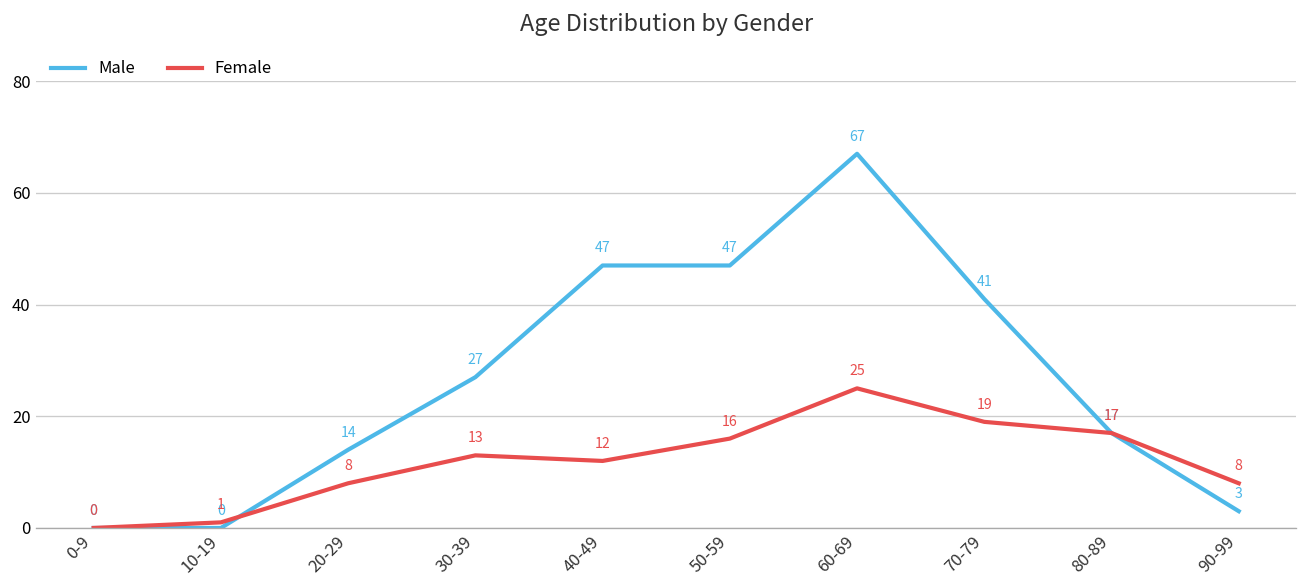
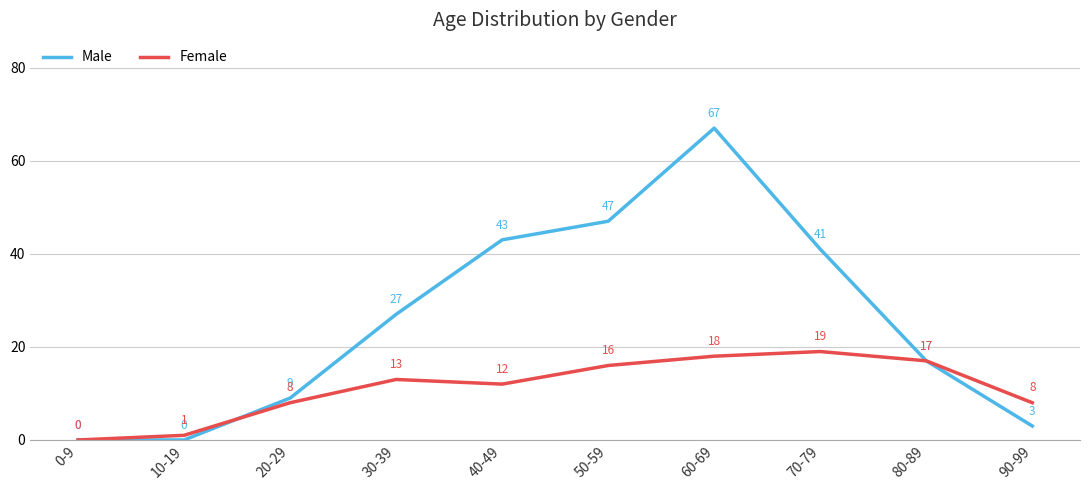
  {
    "Male": {
-     "20-29": 14,
+     "20-29": 9,
      "30-39": 27,
-     "40-49": 47,
+     "40-49": 43,
      "50-59": 47,
      "60-69": 67,
      "70-79": 41
    },
    "Female": {
      "20-29": 8,
      "30-39": 13,
      "40-49": 12,
      "50-59": 16,
-     "60-69": 25,
+     "60-69": 18,
      "70-79": 19,
      "90-99": 8
    }
  }
